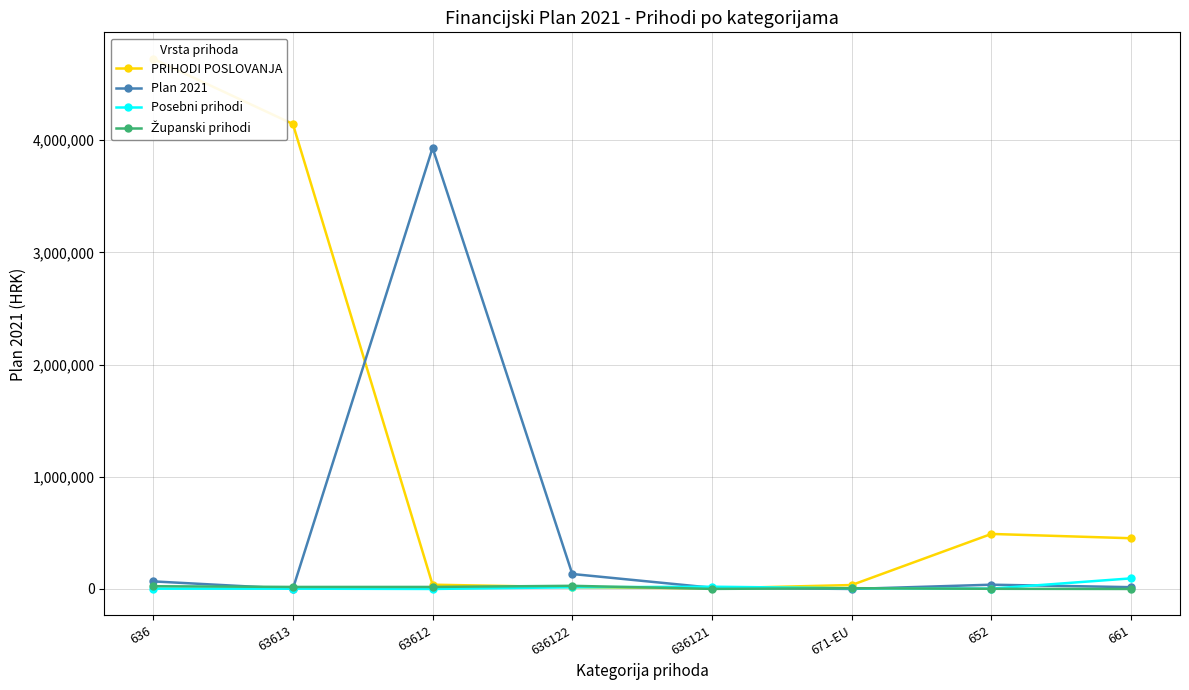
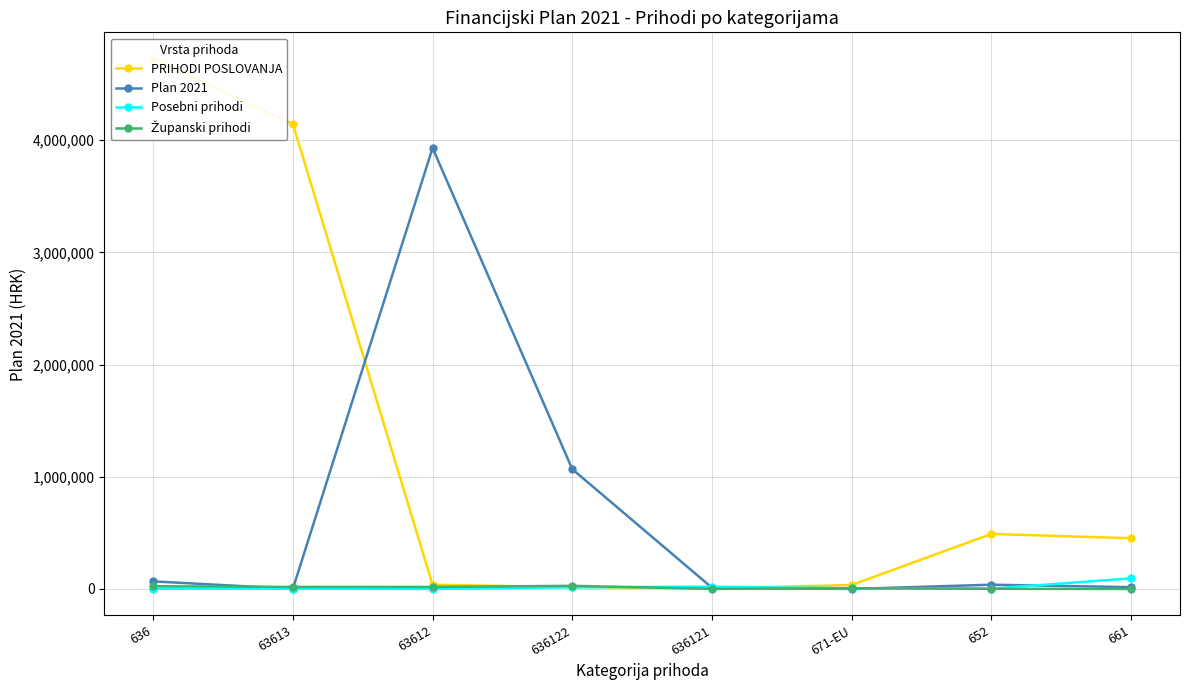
  {
    "PRIHODI POSLOVANJA": {
      "63613": "4,140,000",
      "671-EU": "40,000",
      "652": "490,000",
      "661": "450,000"
    },
    "Plan 2021": {
      "636": "70,000",
      "63612": "3,930,000",
-     "636122": "130,000",
+     "636122": "1,070,000",
      "652": "40,000"
    },
    "Posebni prihodi": {
      "661": "90,000"
    }
  }
